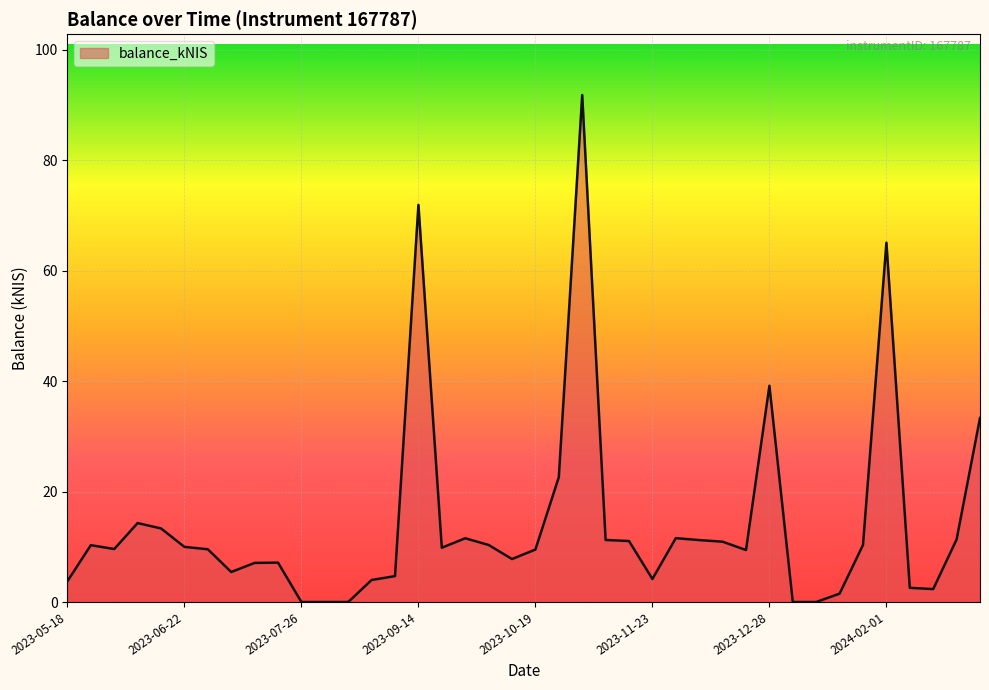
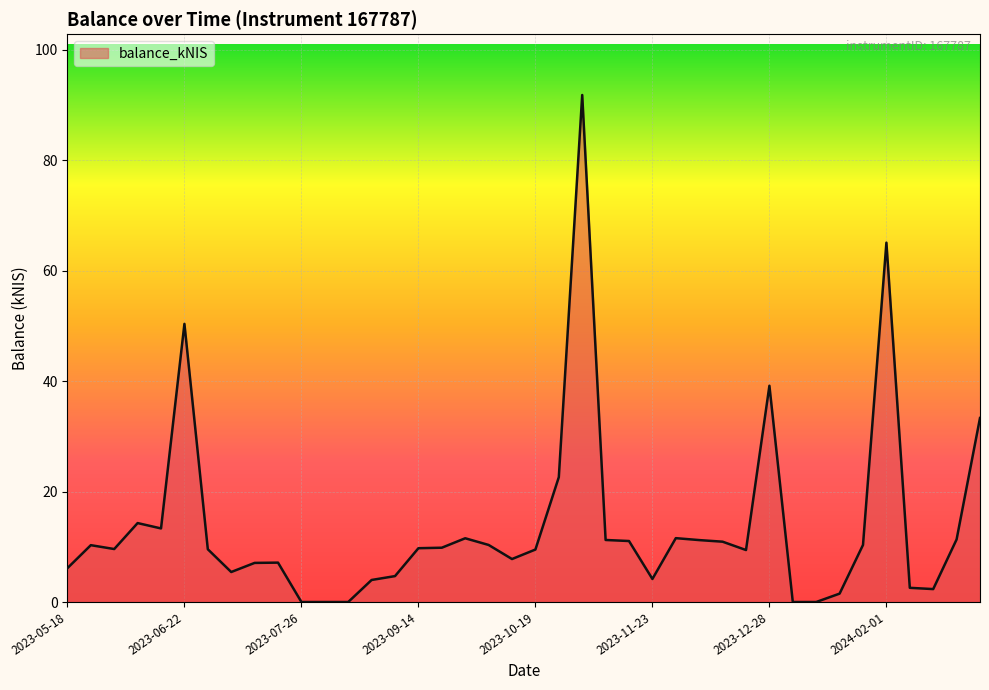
  {
-   "2023-05-18": 4,
-   "2023-06-22": 10,
+   "2023-05-18": 6,
+   "2023-06-22": 50,
    "2023-07-26": 0,
-   "2023-09-14": 72,
+   "2023-09-14": 10,
    "2023-10-19": 10,
    "2023-11-23": 4,
    "2023-12-28": 39,
    "2024-02-01": 65
  }
